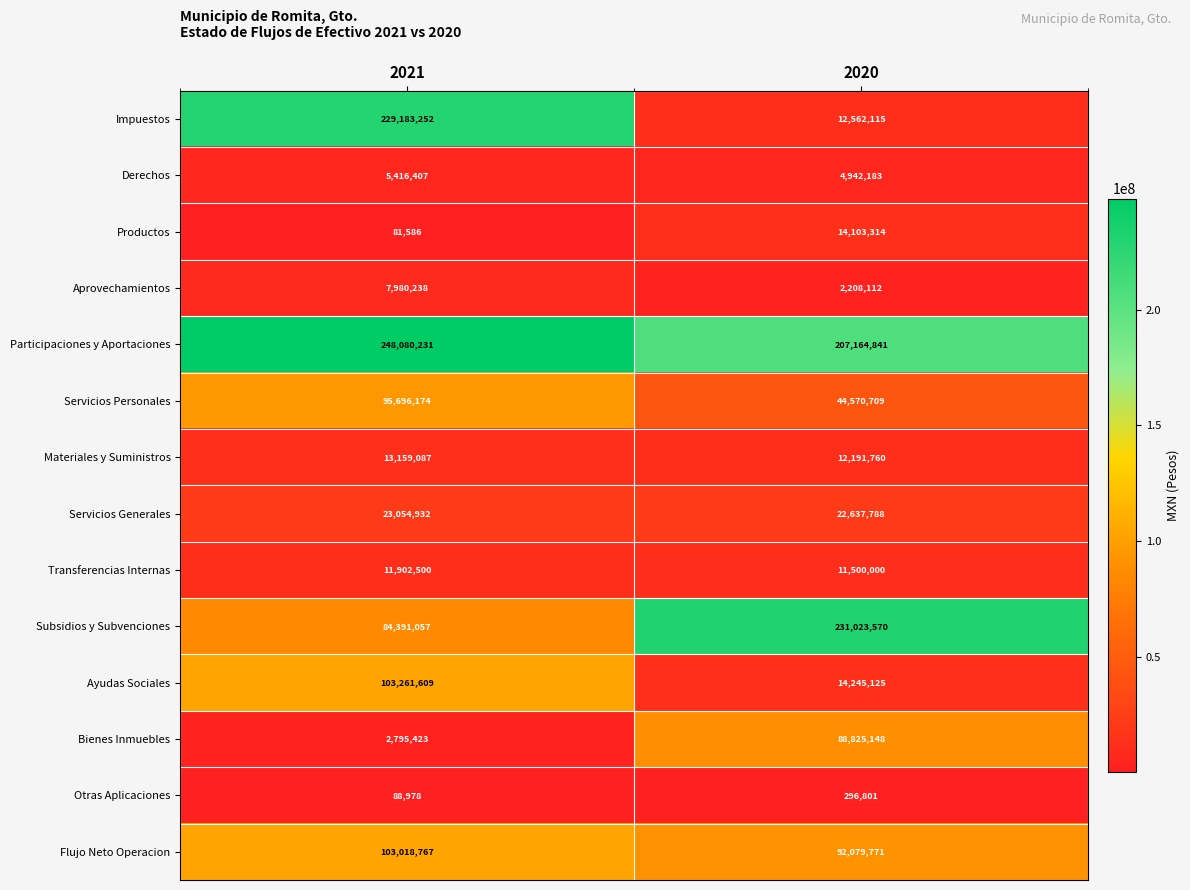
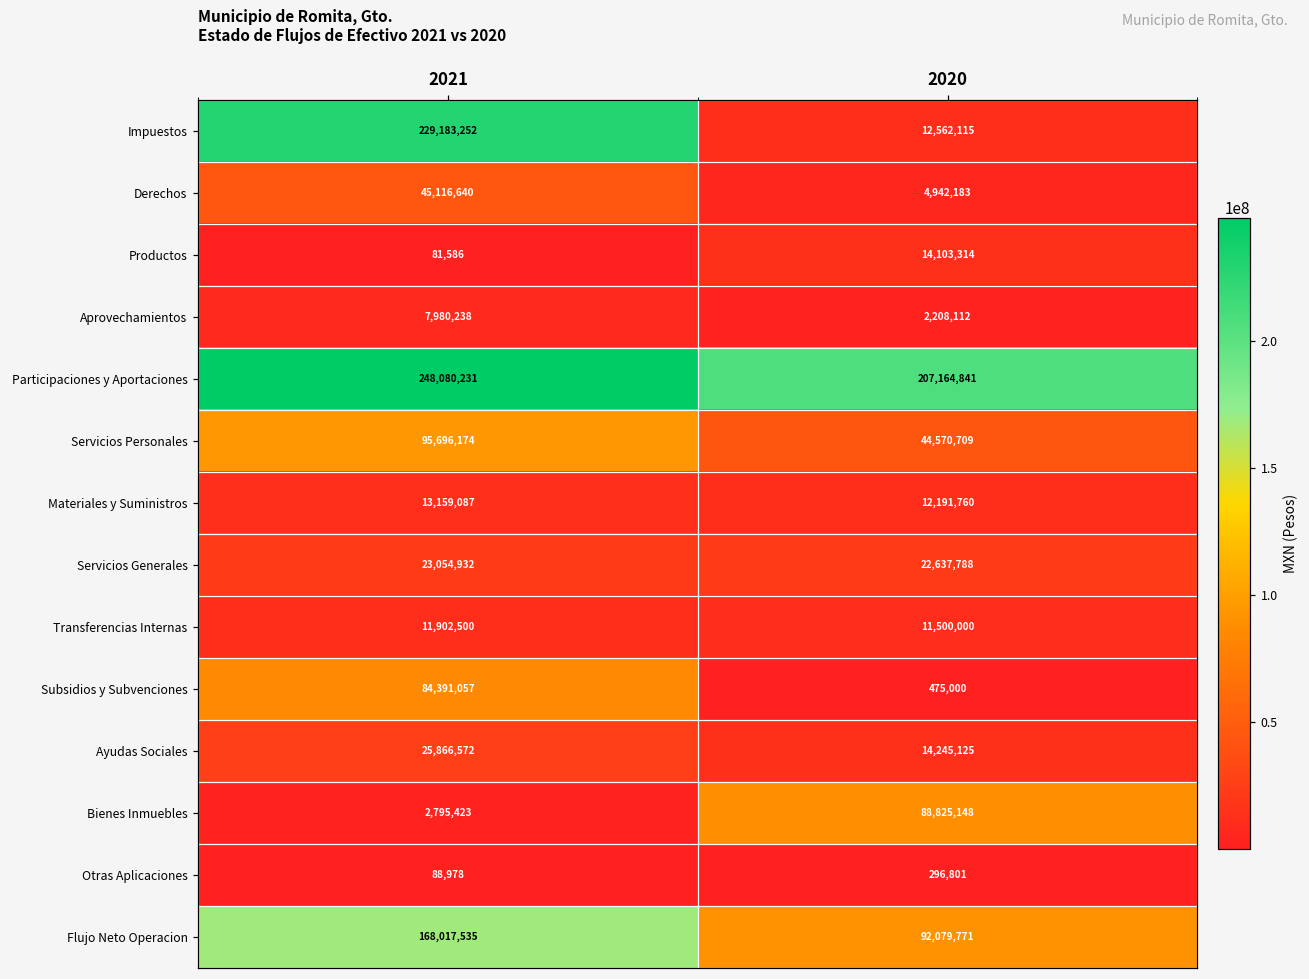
  {
    "Impuestos": {
      "2021": "229,183,252",
      "2020": "12,562,115"
    },
    "Derechos": {
-     "2021": "5,416,407",
+     "2021": "45,116,640",
      "2020": "4,942,183"
    },
    "Productos": {
      "2021": "81,586",
      "2020": "14,103,314"
    },
    "Aprovechamientos": {
      "2021": "7,980,238",
      "2020": "2,208,112"
    },
    "Participaciones y Aportaciones": {
      "2021": "248,080,231",
      "2020": "207,164,841"
    },
    "Servicios Personales": {
      "2021": "95,696,174",
      "2020": "44,570,709"
    },
    "Materiales y Suministros": {
      "2021": "13,159,087",
      "2020": "12,191,760"
    },
    "Servicios Generales": {
      "2021": "23,054,932",
      "2020": "22,637,788"
    },
    "Transferencias Internas": {
      "2021": "11,902,500",
      "2020": "11,500,000"
    },
    "Subsidios y Subvenciones": {
      "2021": "84,391,057",
-     "2020": "231,023,570"
+     "2020": "475,000"
    },
    "Ayudas Sociales": {
-     "2021": "103,261,609",
+     "2021": "25,866,572",
      "2020": "14,245,125"
    },
    "Bienes Inmuebles": {
      "2021": "2,795,423",
      "2020": "88,825,148"
    },
    "Otras Aplicaciones": {
      "2021": "88,978",
      "2020": "296,801"
    },
    "Flujo Neto Operacion": {
-     "2021": "103,018,767",
+     "2021": "168,017,535",
      "2020": "92,079,771"
    }
  }
